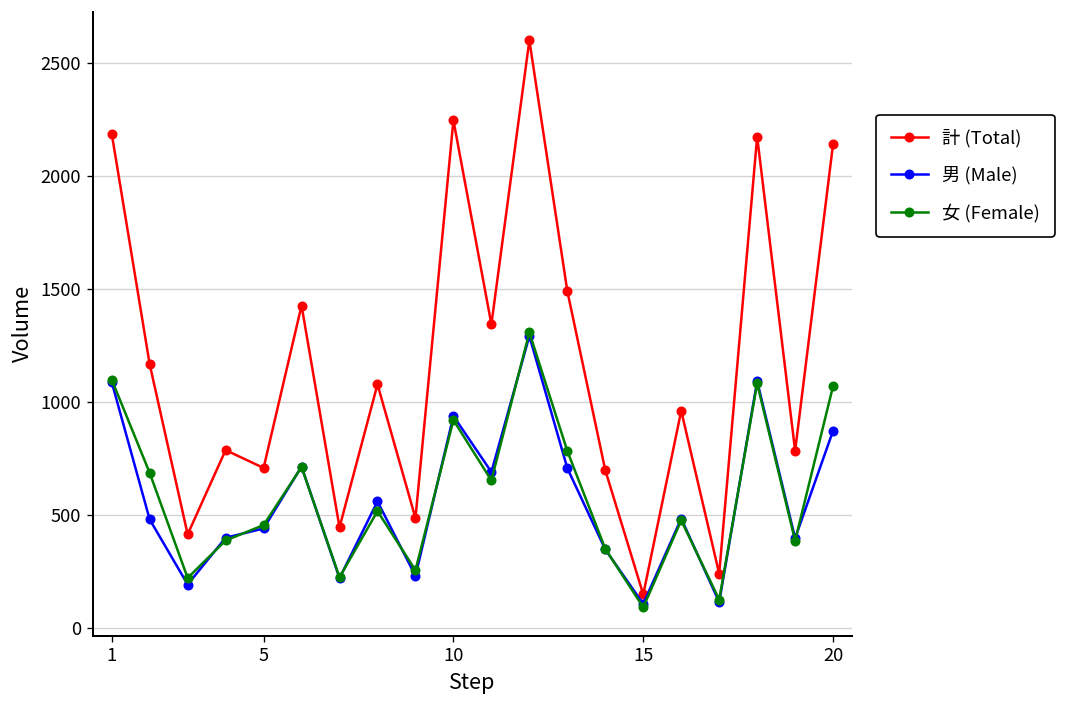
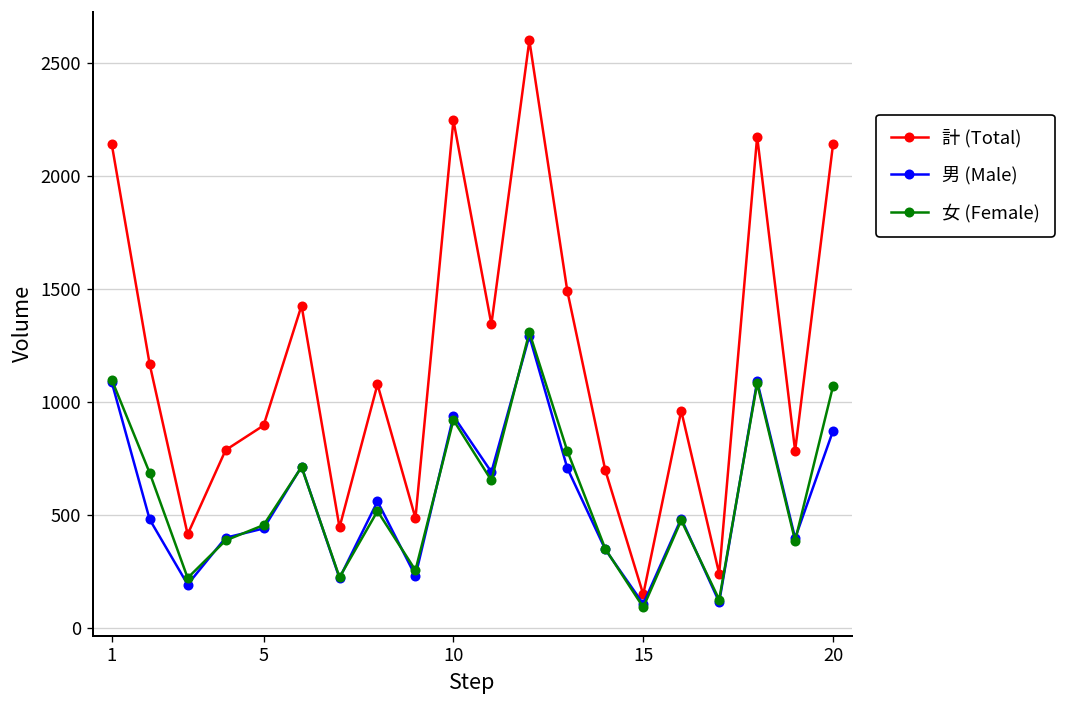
  {
    "計 (Total)": {
-     "1": 2190,
-     "5": 710,
+     "1": 2140,
+     "5": 900,
      "10": 2250,
      "15": 150,
      "20": 2140
    },
    "男 (Male)": {
      "5": 440,
      "10": 940,
      "15": 110,
      "20": 870
    },
    "女 (Female)": {
      "5": 460,
      "10": 920,
      "15": 90,
      "20": 1070
    }
  }
